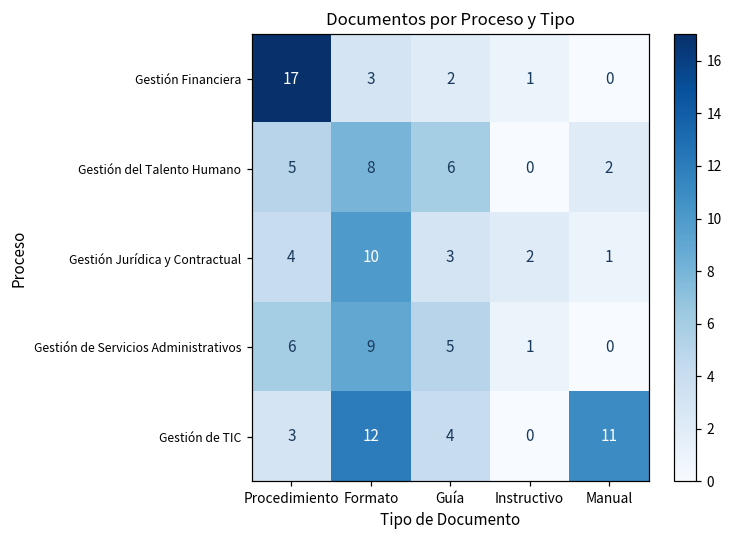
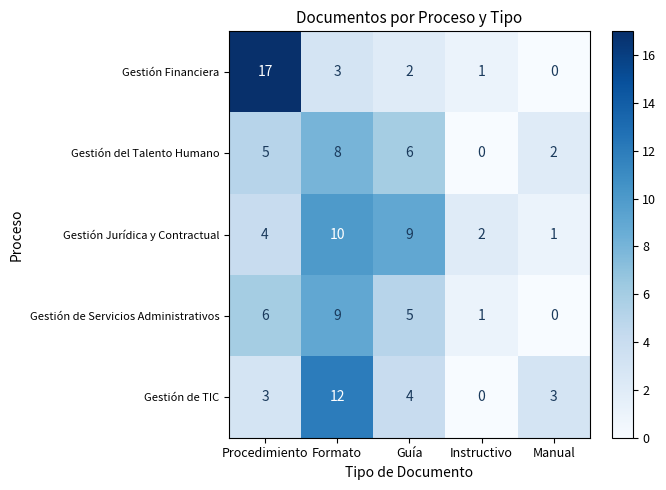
  {
    "Gestión Financiera": {
      "Procedimiento": 17,
      "Formato": 3,
      "Guía": 2,
      "Instructivo": 1,
      "Manual": 0
    },
    "Gestión del Talento Humano": {
      "Procedimiento": 5,
      "Formato": 8,
      "Guía": 6,
      "Instructivo": 0,
      "Manual": 2
    },
    "Gestión Jurídica y Contractual": {
      "Procedimiento": 4,
      "Formato": 10,
-     "Guía": 3,
+     "Guía": 9,
      "Instructivo": 2,
      "Manual": 1
    },
    "Gestión de Servicios Administrativos": {
      "Procedimiento": 6,
      "Formato": 9,
      "Guía": 5,
      "Instructivo": 1,
      "Manual": 0
    },
    "Gestión de TIC": {
      "Procedimiento": 3,
      "Formato": 12,
      "Guía": 4,
      "Instructivo": 0,
-     "Manual": 11
+     "Manual": 3
    }
  }
